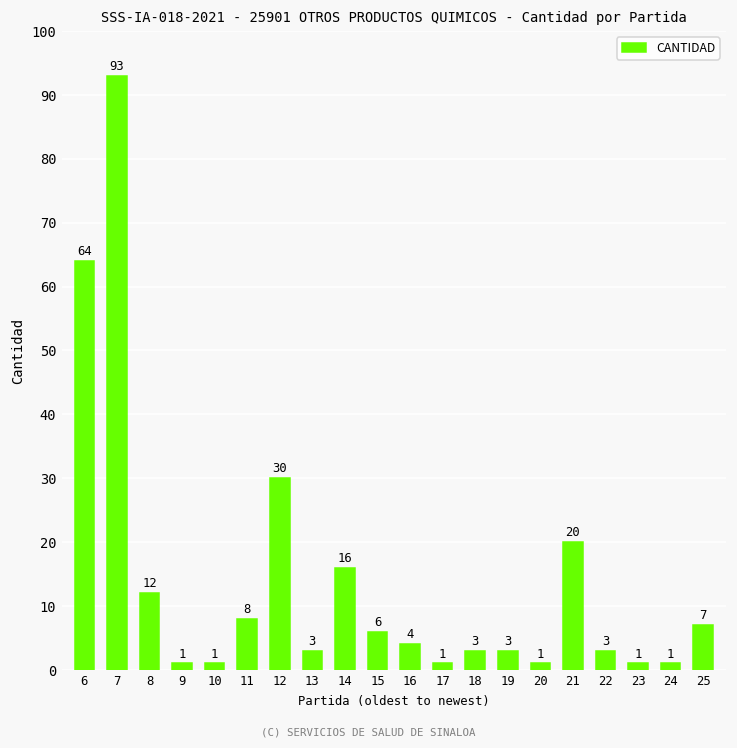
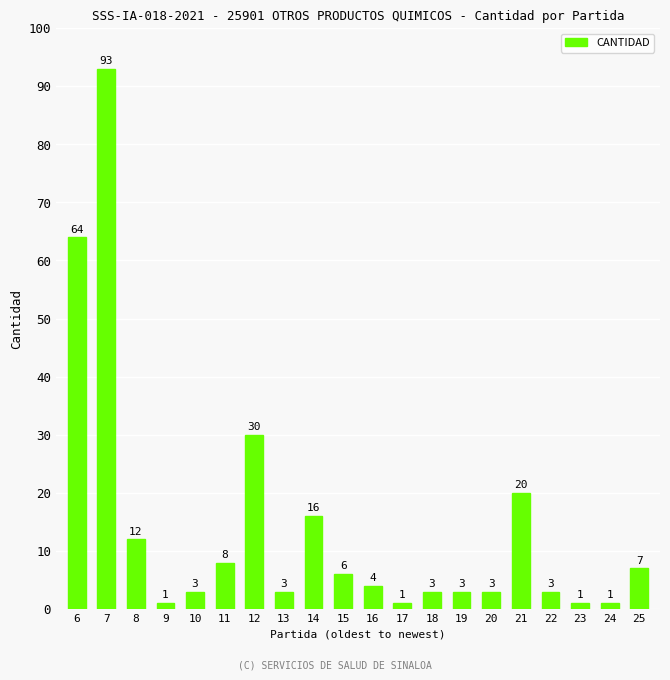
  {
    "6": 64,
    "7": 93,
    "8": 12,
    "9": 1,
-   "10": 1,
+   "10": 3,
    "11": 8,
    "12": 30,
    "13": 3,
    "14": 16,
    "15": 6,
    "16": 4,
    "17": 1,
    "18": 3,
    "19": 3,
-   "20": 1,
+   "20": 3,
    "21": 20,
    "22": 3,
    "23": 1,
    "24": 1,
    "25": 7
  }
